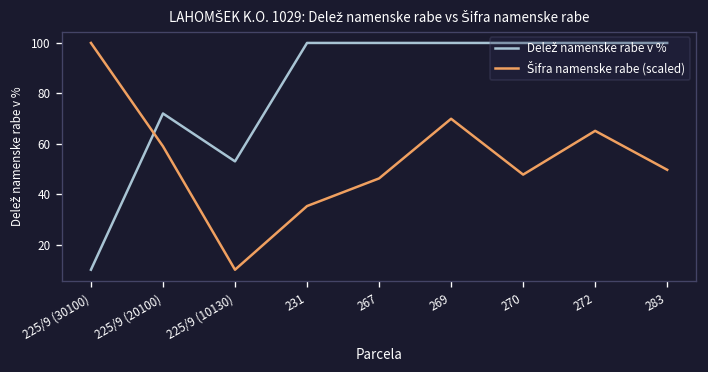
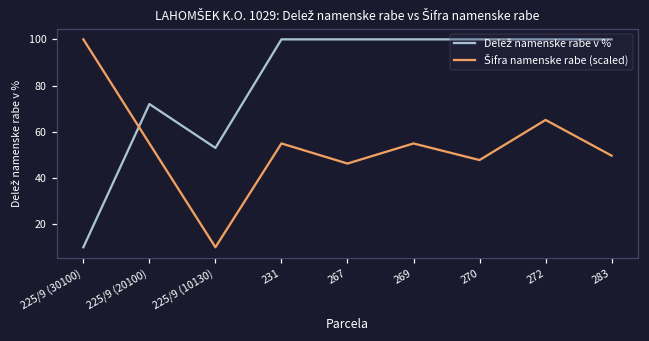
  {
    "Delež namenske rabe v %": {
      "225/9 (30100)": 10,
      "225/9 (20100)": 72,
      "225/9 (10130)": 53,
      "231": 100,
      "267": 100,
      "269": 100
    },
    "Šifra namenske rabe (scaled)": {
      "225/9 (30100)": 100,
-     "225/9 (20100)": 59,
+     "225/9 (20100)": 55,
      "225/9 (10130)": 10,
-     "231": 35,
+     "231": 55,
      "267": 46,
-     "269": 70,
+     "269": 55,
      "270": 48,
      "272": 65,
      "283": 50
    }
  }
